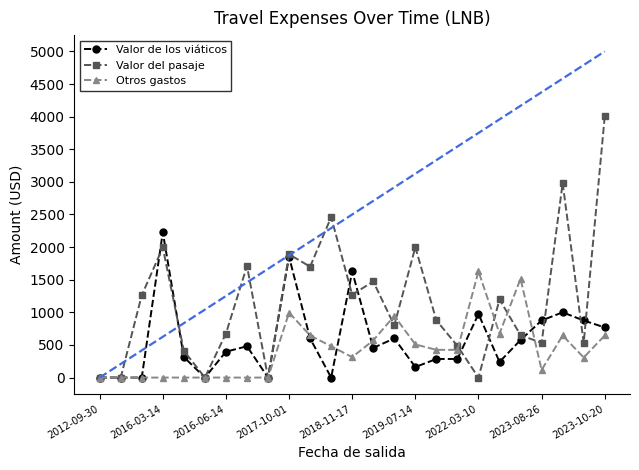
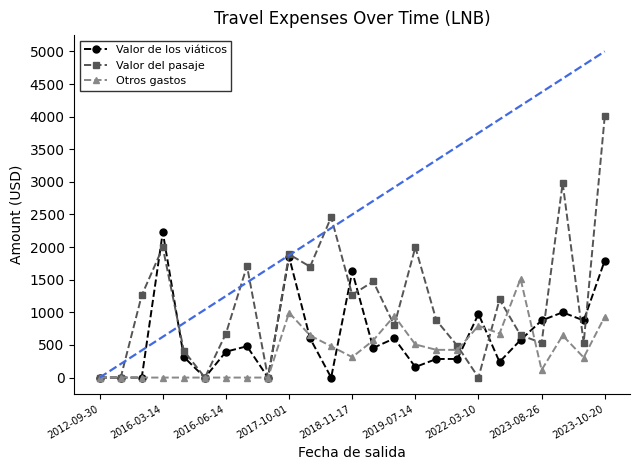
  {
    "Valor de los viáticos": {
      "2016-03-14": 2200,
      "2016-06-14": 400,
      "2017-10-01": 1900,
      "2018-11-17": 1600,
      "2019-07-14": 200,
      "2022-03-10": 1000,
      "2023-08-26": 900,
-     "2023-10-20": 800
+     "2023-10-20": 1800
    },
    "Valor del pasaje": {
      "2016-03-14": 2000,
      "2016-06-14": 700,
      "2017-10-01": 1900,
      "2018-11-17": 1300,
      "2019-07-14": 2000,
      "2022-03-10": 0,
      "2023-08-26": 500,
      "2023-10-20": 4000
    },
    "Otros gastos": {
      "2016-03-14": 0,
      "2016-06-14": 0,
      "2017-10-01": 1000,
      "2018-11-17": 300,
      "2019-07-14": 500,
-     "2022-03-10": 1600,
+     "2022-03-10": 800,
      "2023-08-26": 100,
-     "2023-10-20": 600
+     "2023-10-20": 900
    }
  }
